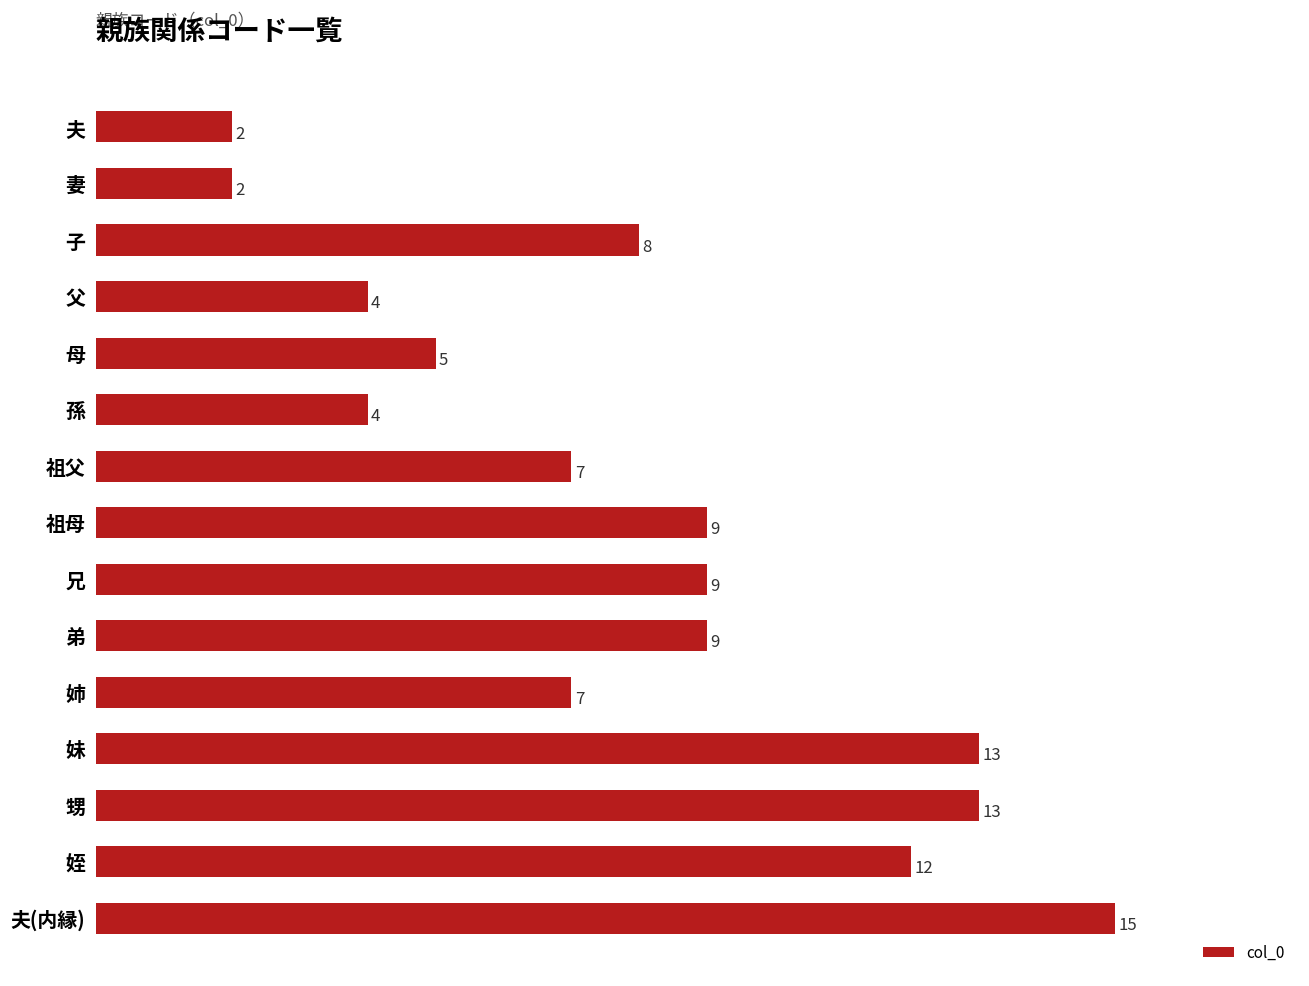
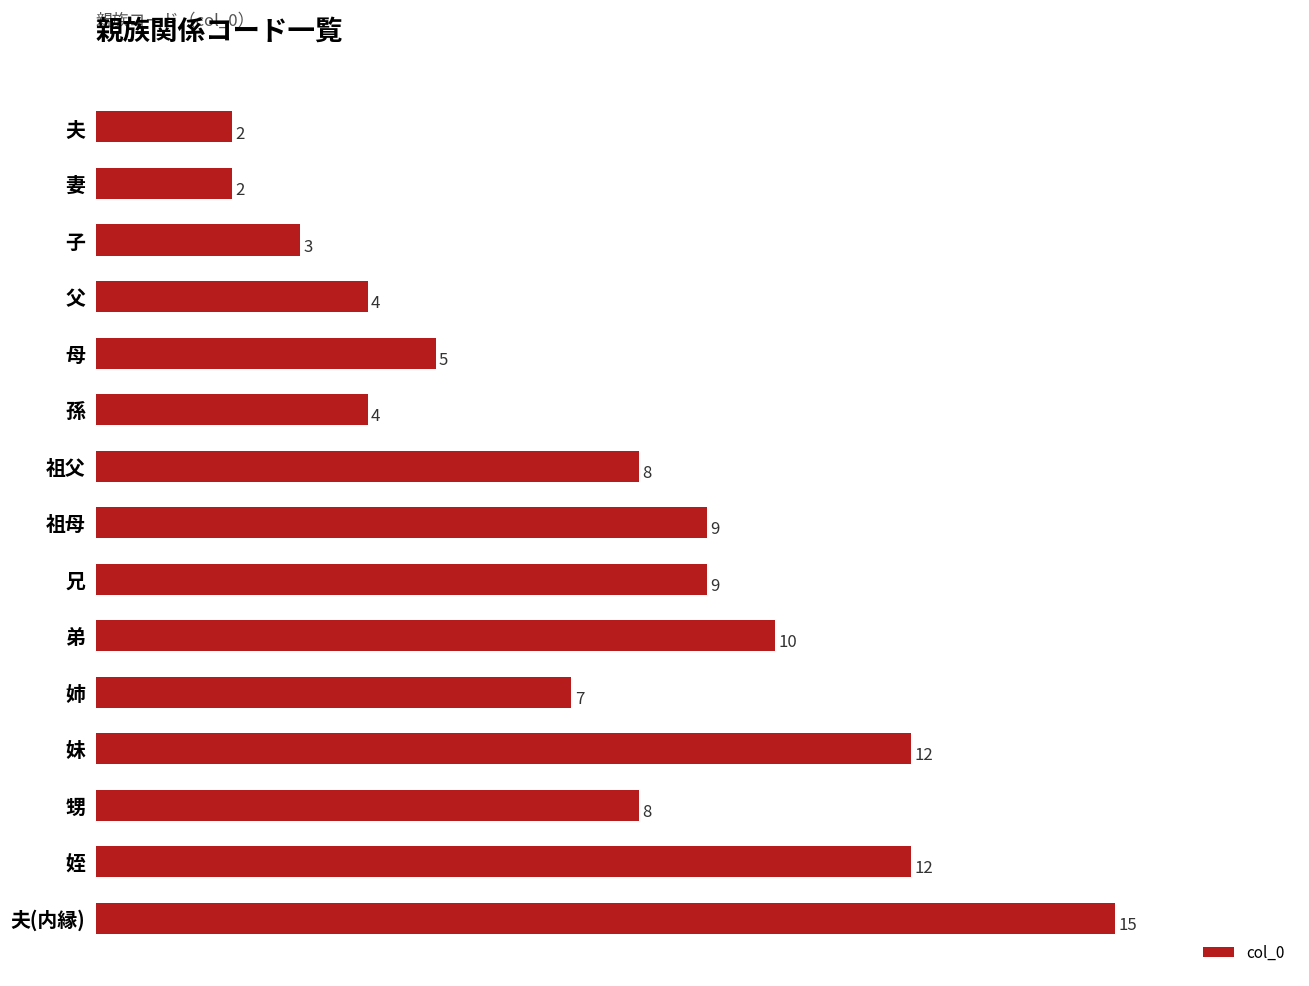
  {
    "夫": 2,
    "妻": 2,
-   "子": 8,
+   "子": 3,
    "父": 4,
    "母": 5,
    "孫": 4,
-   "祖父": 7,
+   "祖父": 8,
    "祖母": 9,
    "兄": 9,
-   "弟": 9,
+   "弟": 10,
    "姉": 7,
-   "妹": 13,
-   "甥": 13,
+   "妹": 12,
+   "甥": 8,
    "姪": 12,
    "夫(内縁)": 15
  }
